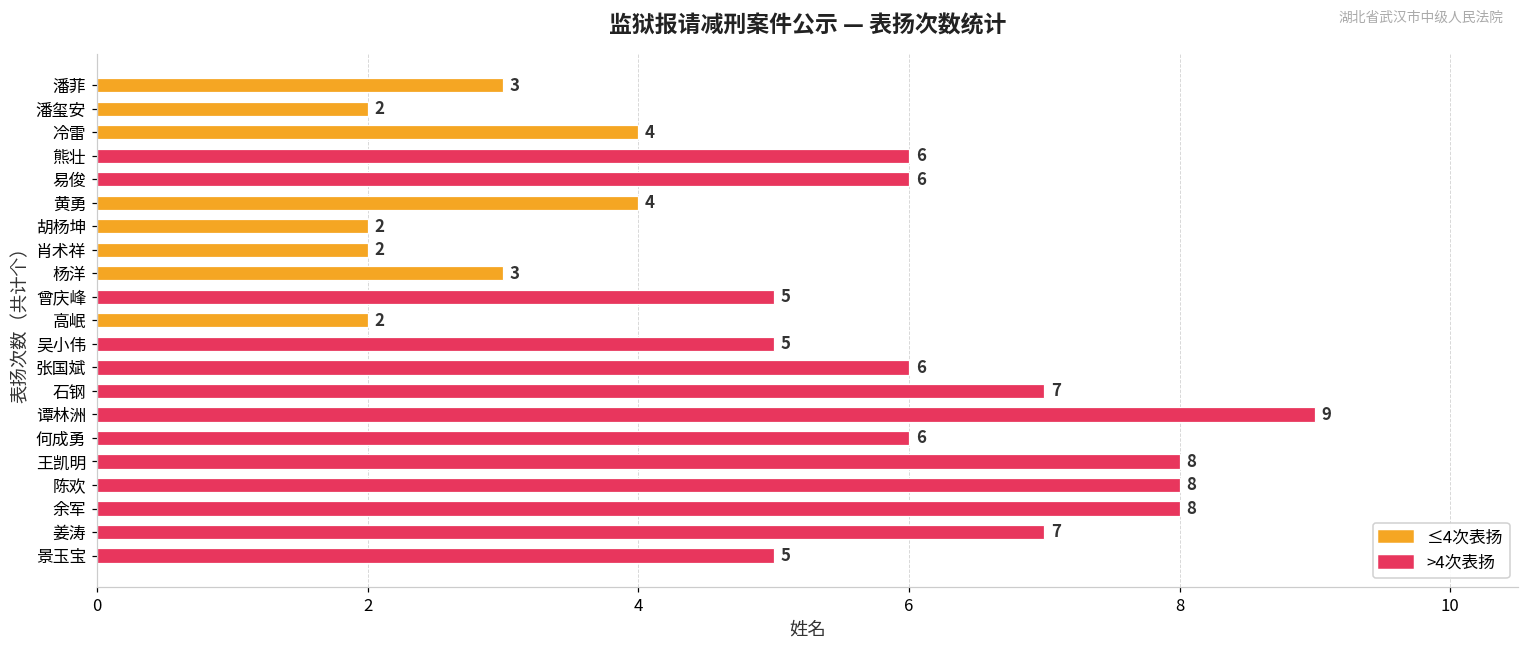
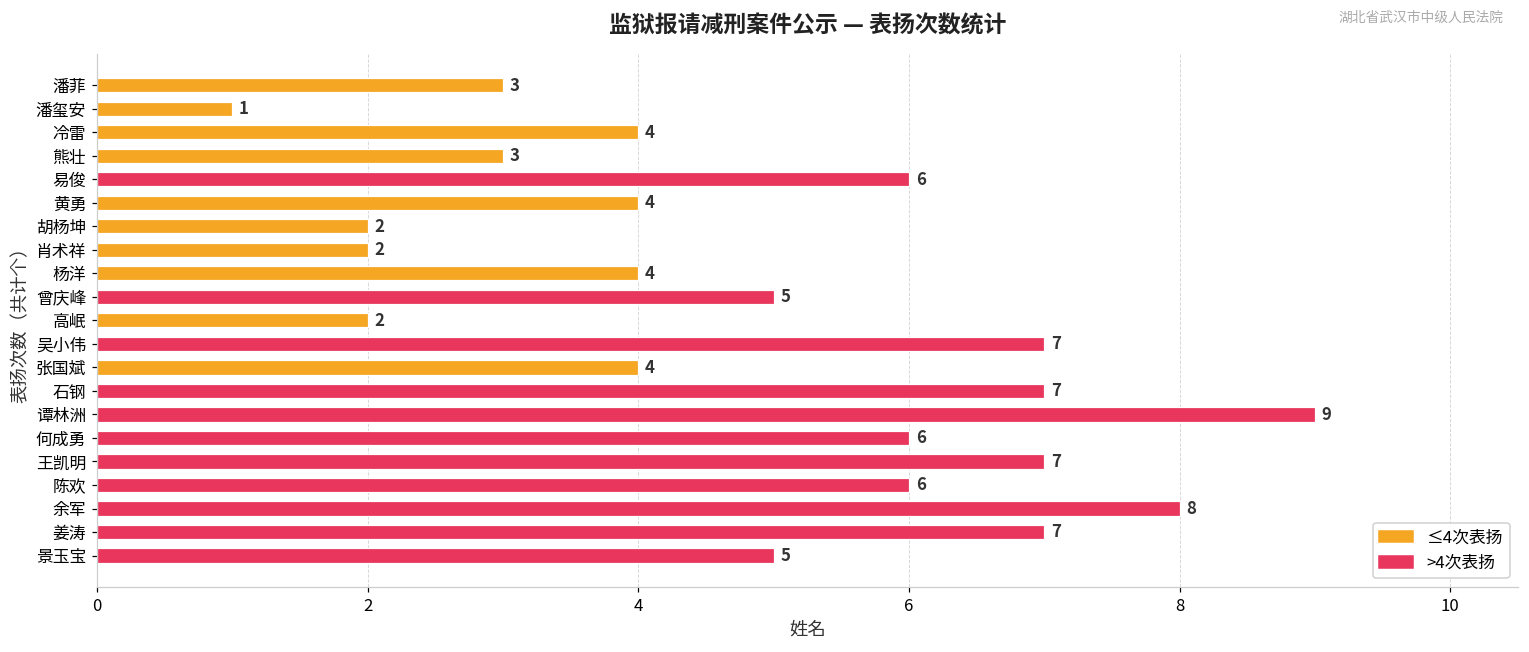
  {
    "潘菲": 3,
-   "潘玺安": 2,
+   "潘玺安": 1,
    "冷雷": 4,
-   "熊壮": 6,
+   "熊壮": 3,
    "易俊": 6,
    "黄勇": 4,
    "胡杨坤": 2,
    "肖术祥": 2,
-   "杨洋": 3,
+   "杨洋": 4,
    "曾庆峰": 5,
    "高岷": 2,
-   "吴小伟": 5,
-   "张国斌": 6,
+   "吴小伟": 7,
+   "张国斌": 4,
    "石钢": 7,
    "谭林洲": 9,
    "何成勇": 6,
-   "王凯明": 8,
-   "陈欢": 8,
+   "王凯明": 7,
+   "陈欢": 6,
    "余军": 8,
    "姜涛": 7,
    "景玉宝": 5
  }
